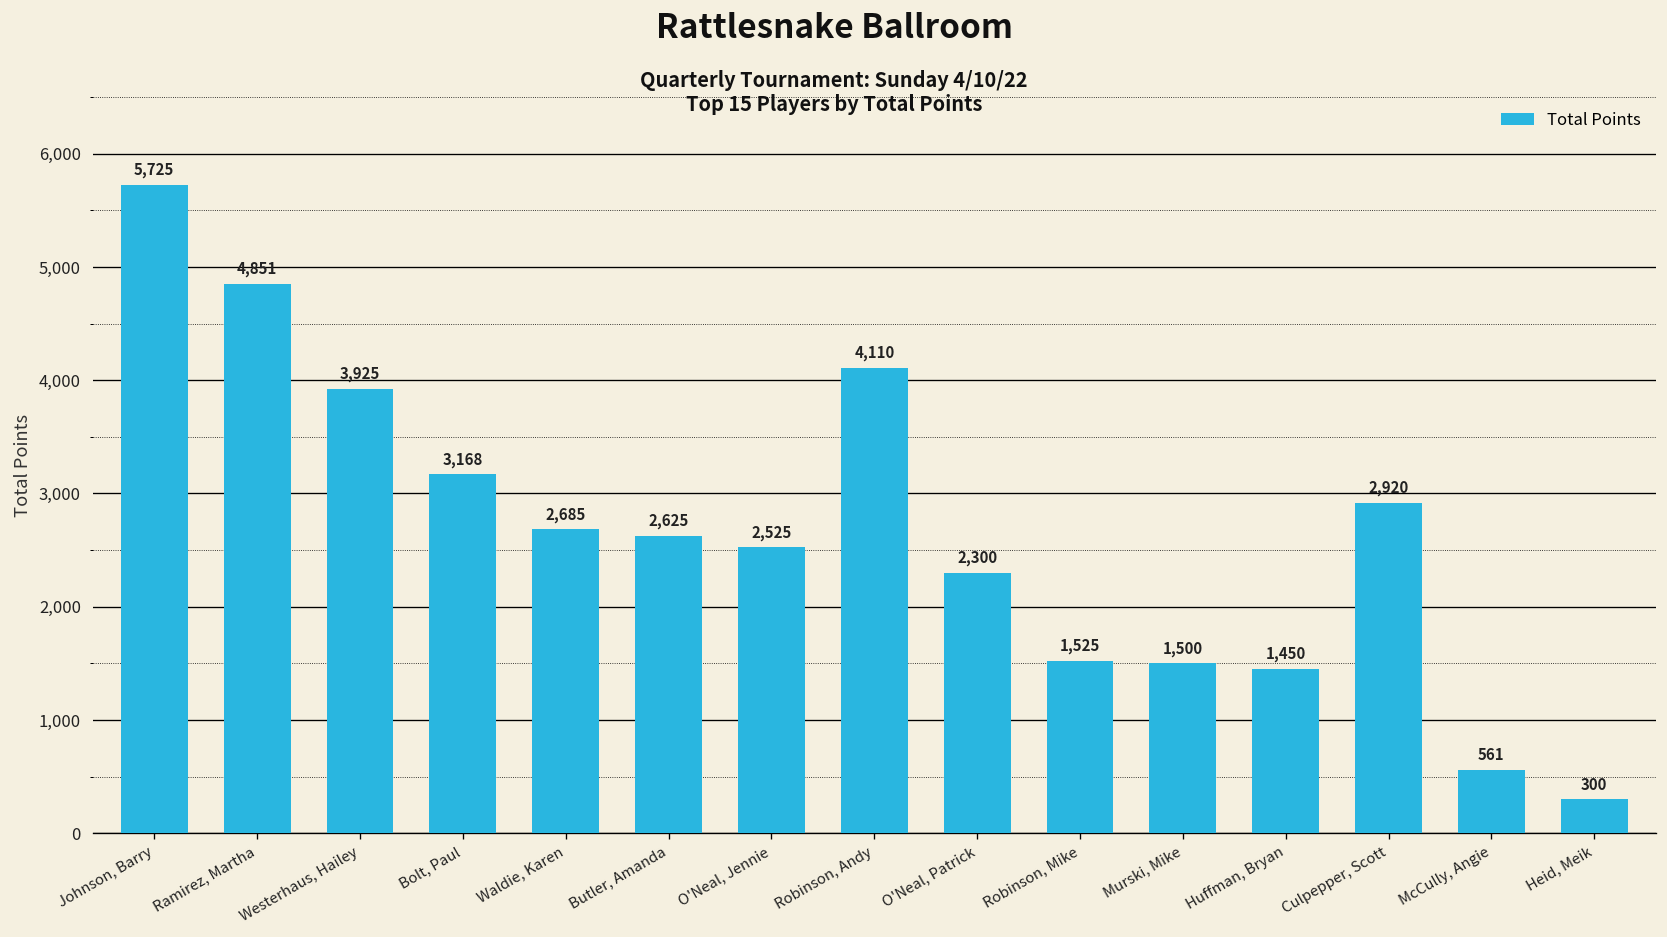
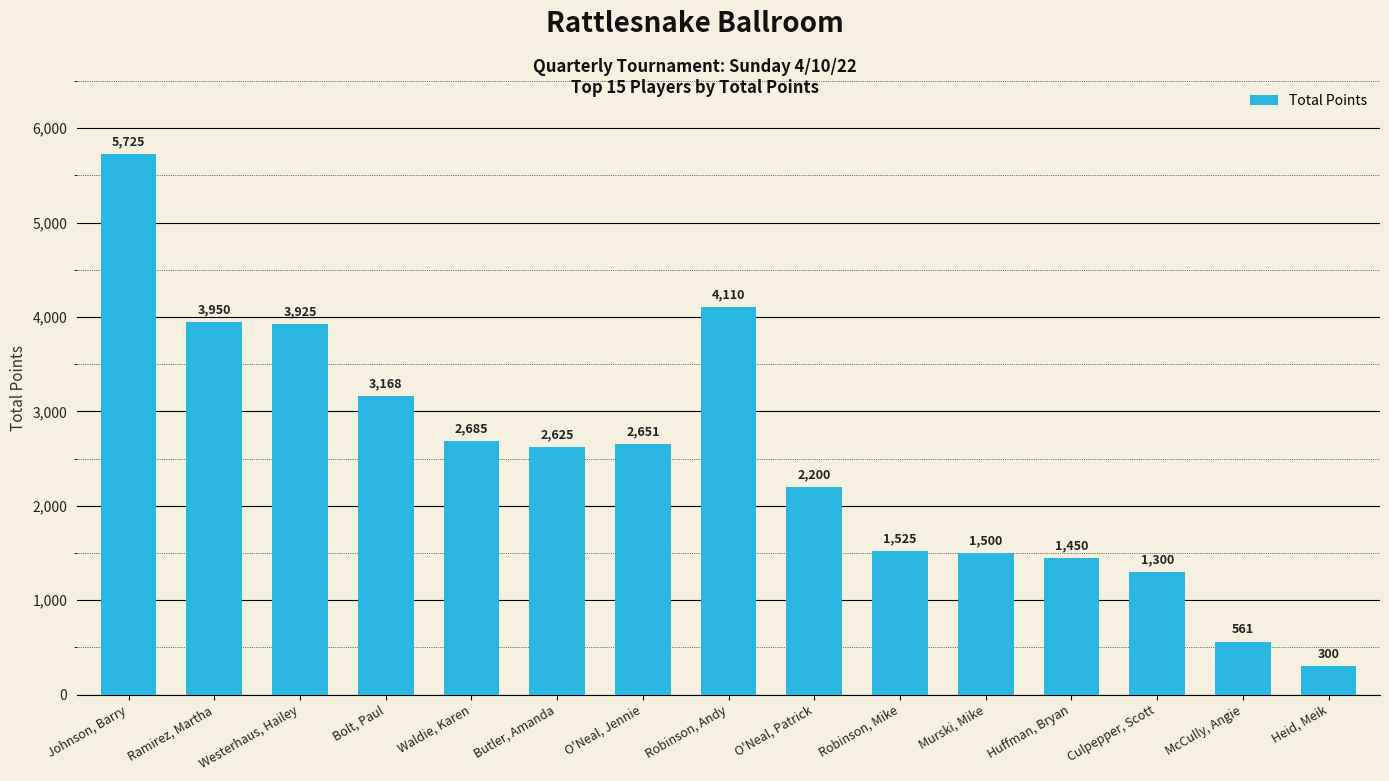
  {
    "Johnson, Barry": "5,725",
-   "Ramirez, Martha": "4,851",
+   "Ramirez, Martha": "3,950",
    "Westerhaus, Hailey": "3,925",
    "Bolt, Paul": "3,168",
    "Waldie, Karen": "2,685",
    "Butler, Amanda": "2,625",
-   "O'Neal, Jennie": "2,525",
+   "O'Neal, Jennie": "2,651",
    "Robinson, Andy": "4,110",
-   "O'Neal, Patrick": "2,300",
+   "O'Neal, Patrick": "2,200",
    "Robinson, Mike": "1,525",
    "Murski, Mike": "1,500",
    "Huffman, Bryan": "1,450",
-   "Culpepper, Scott": "2,920",
+   "Culpepper, Scott": "1,300",
    "McCully, Angie": "561",
    "Heid, Meik": "300"
  }
